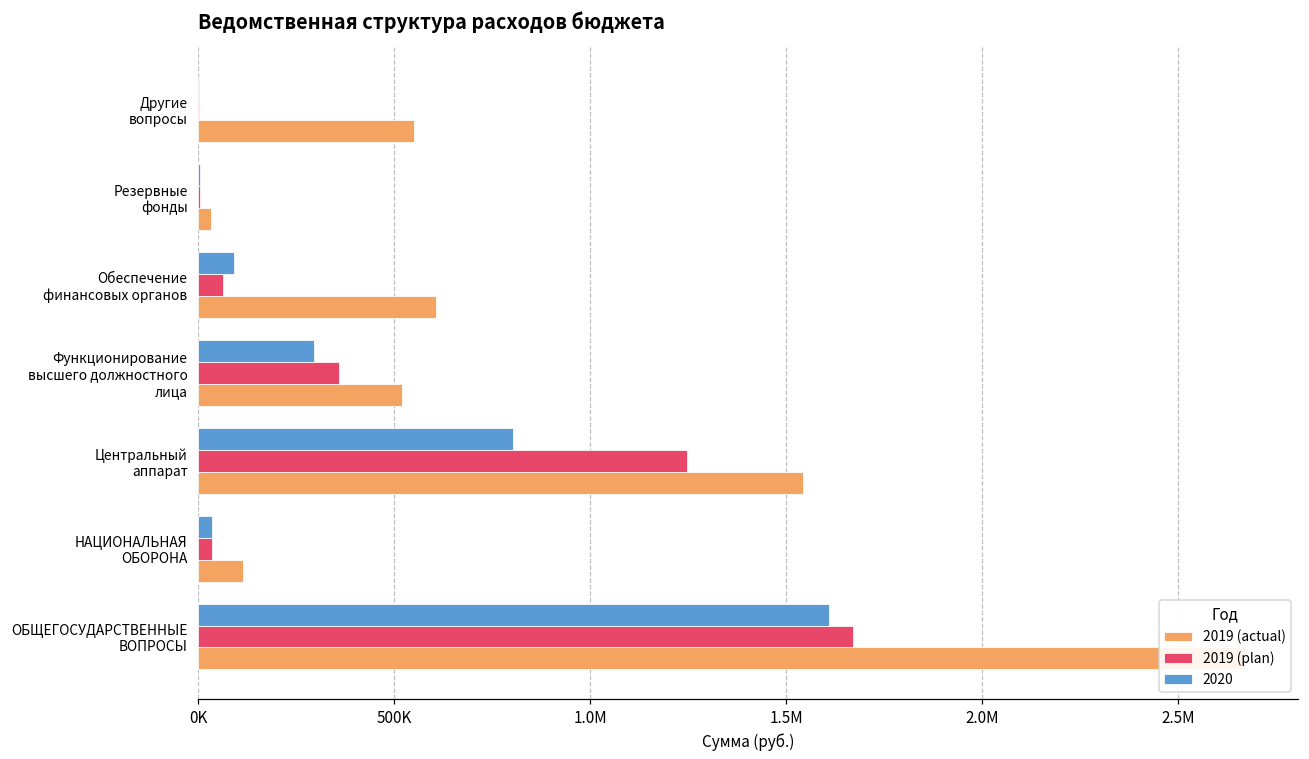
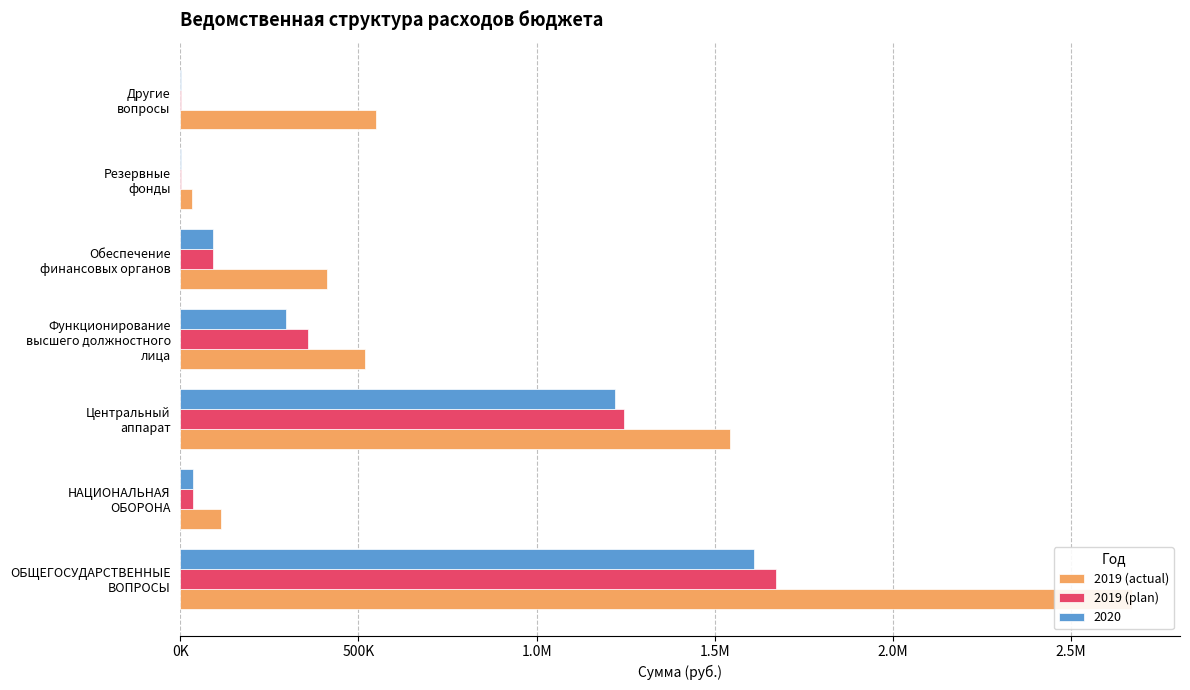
  {
    "2019 (actual)": {
      "Другие вопросы": 550000,
      "Резервные фонды": 30000,
-     "Обеспечение финансовых органов": 610000,
+     "Обеспечение финансовых органов": 410000,
      "Функционирование высшего должностного лица": 520000,
      "Центральный аппарат": 1540000,
      "НАЦИОНАЛЬНАЯ ОБОРОНА": 120000
    },
    "2019 (plan)": {
-     "Обеспечение финансовых органов": 60000,
+     "Обеспечение финансовых органов": 90000,
      "Функционирование высшего должностного лица": 360000,
      "Центральный аппарат": 1250000,
      "НАЦИОНАЛЬНАЯ ОБОРОНА": 40000,
      "ОБЩЕГОСУДАРСТВЕННЫЕ ВОПРОСЫ": 1670000
    },
    "2020": {
      "Обеспечение финансовых органов": 90000,
      "Функционирование высшего должностного лица": 300000,
-     "Центральный аппарат": 800000,
+     "Центральный аппарат": 1220000,
      "НАЦИОНАЛЬНАЯ ОБОРОНА": 40000,
      "ОБЩЕГОСУДАРСТВЕННЫЕ ВОПРОСЫ": 1610000
    }
  }
